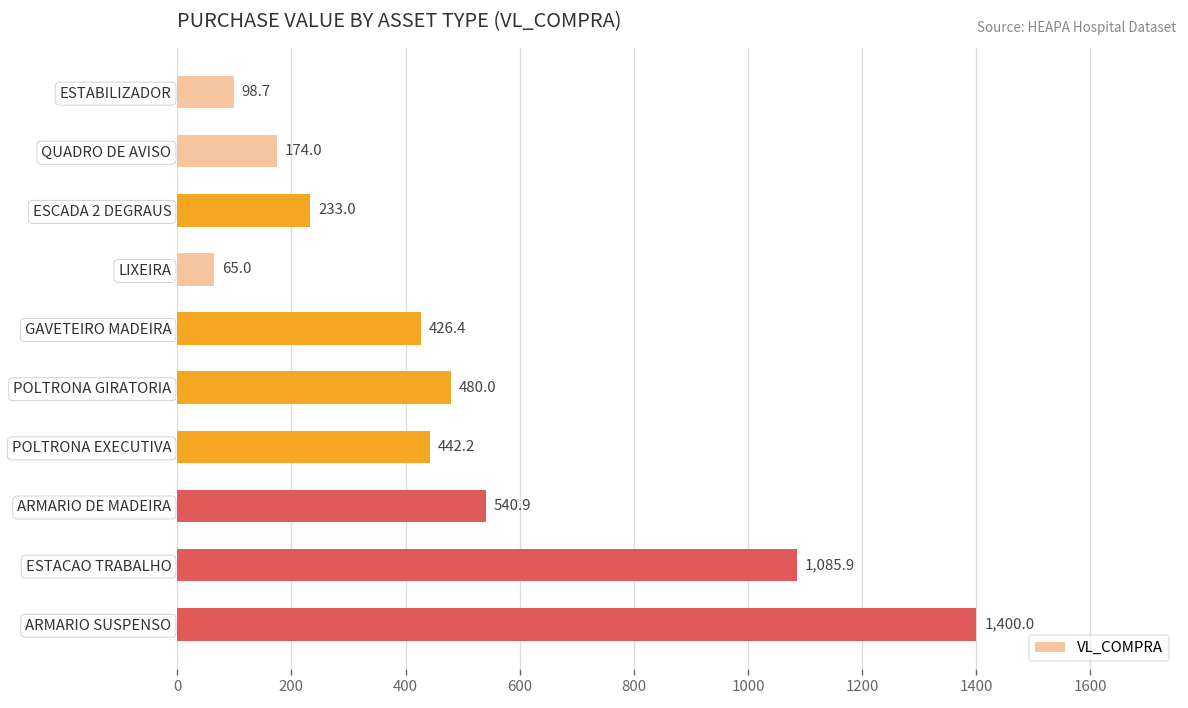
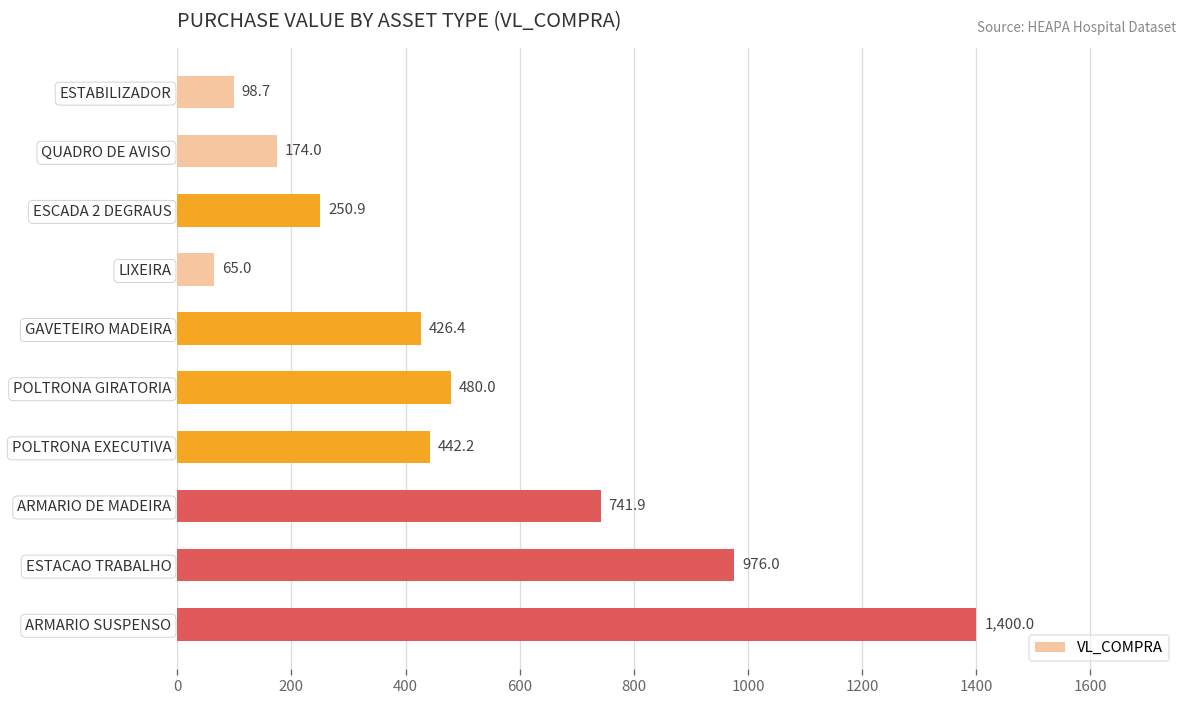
  {
    "ESTABILIZADOR": "98.7",
    "QUADRO DE AVISO": "174.0",
-   "ESCADA 2 DEGRAUS": "233.0",
+   "ESCADA 2 DEGRAUS": "250.9",
    "LIXEIRA": "65.0",
    "GAVETEIRO MADEIRA": "426.4",
    "POLTRONA GIRATORIA": "480.0",
    "POLTRONA EXECUTIVA": "442.2",
-   "ARMARIO DE MADEIRA": "540.9",
-   "ESTACAO TRABALHO": "1,085.9",
+   "ARMARIO DE MADEIRA": "741.9",
+   "ESTACAO TRABALHO": "976.0",
    "ARMARIO SUSPENSO": "1,400.0"
  }
